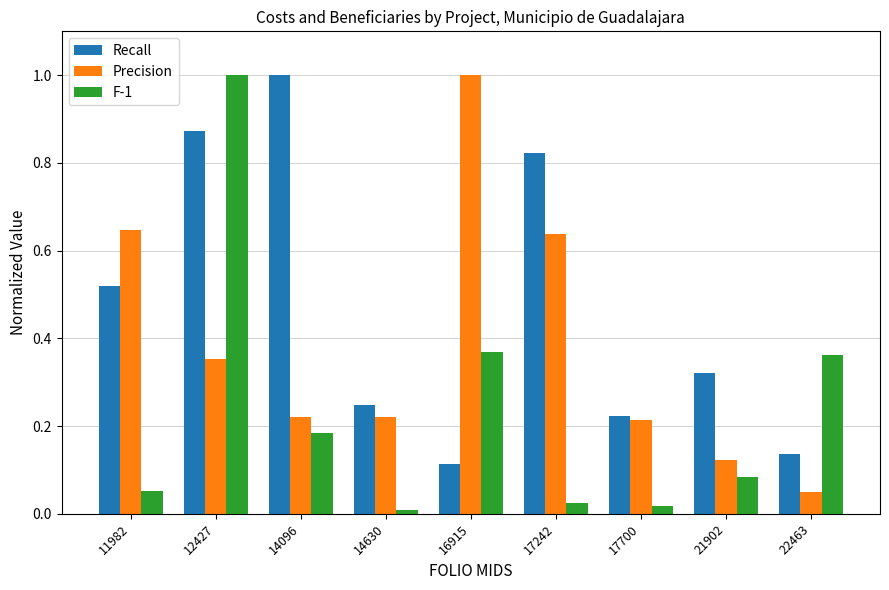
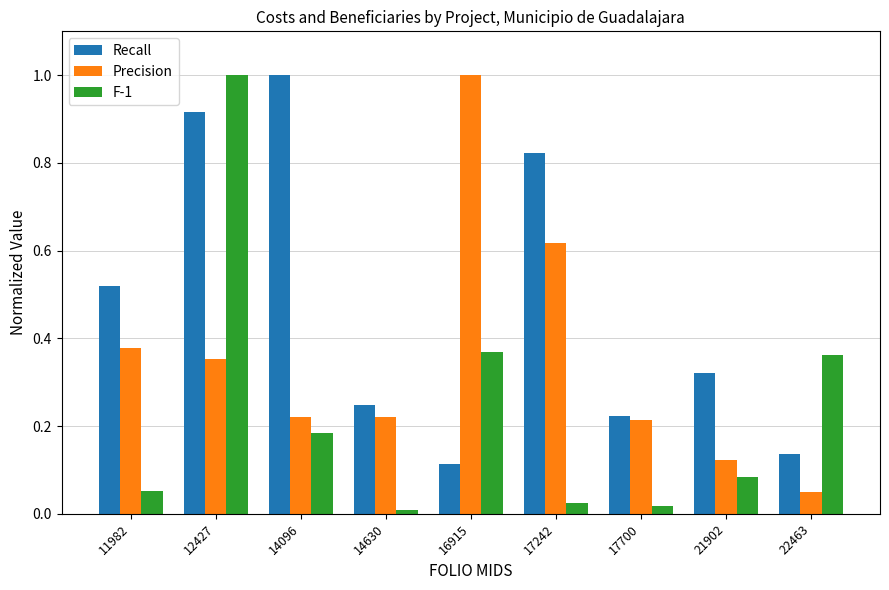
  {
    "Recall": {
      "11982": 0.52,
-     "12427": 0.87,
+     "12427": 0.91,
      "14096": 1.00,
      "14630": 0.25,
      "16915": 0.11,
      "17242": 0.82,
      "17700": 0.22,
      "21902": 0.32,
      "22463": 0.14
    },
    "Precision": {
-     "11982": 0.65,
+     "11982": 0.38,
      "12427": 0.35,
      "14096": 0.22,
      "14630": 0.22,
      "16915": 1.00,
-     "17242": 0.64,
+     "17242": 0.62,
      "17700": 0.21,
      "21902": 0.12,
      "22463": 0.05
    },
    "F-1": {
      "11982": 0.05,
      "12427": 1.00,
      "14096": 0.18,
      "14630": 0.01,
      "16915": 0.37,
      "17242": 0.02,
      "17700": 0.02,
      "21902": 0.08,
      "22463": 0.36
    }
  }
